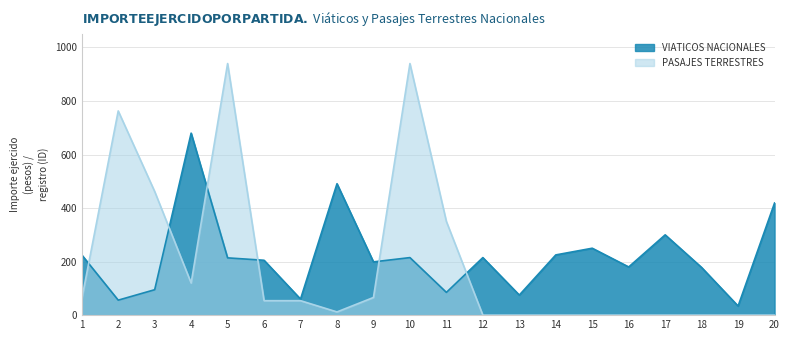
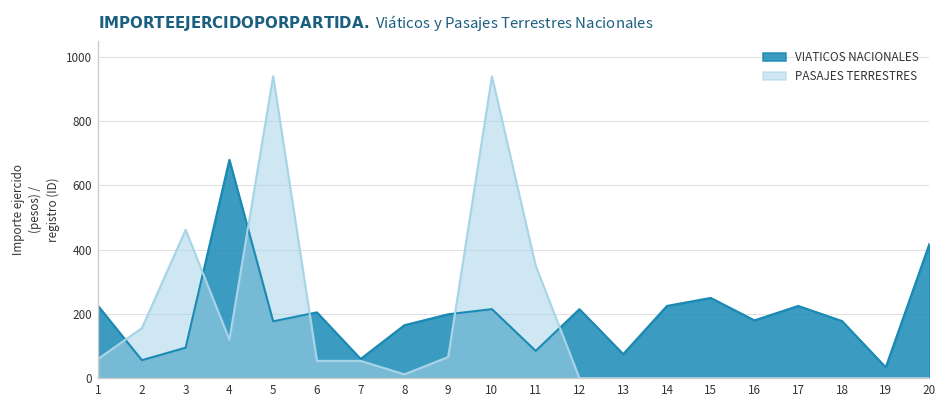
  {
    "VIATICOS NACIONALES": {
      "1": 230,
      "2": 60,
      "3": 100,
      "4": 680,
-     "5": 210,
+     "5": 180,
      "6": 210,
-     "8": 490,
+     "8": 170,
      "9": 200,
      "10": 220,
      "11": 90,
      "12": 220,
      "13": 80,
      "14": 230,
      "15": 250,
      "16": 180,
-     "17": 300,
+     "17": 230,
      "18": 180,
      "19": 30,
      "20": 420
    },
    "PASAJES TERRESTRES": {
      "1": 60,
-     "2": 760,
+     "2": 160,
      "3": 460,
      "4": 120,
      "5": 940,
      "6": 50,
      "8": 10,
      "9": 70,
      "10": 940,
      "11": 350,
      "12": 0,
      "13": 0,
      "14": 0,
      "15": 0,
      "16": 0,
      "17": 0,
      "18": 0,
      "19": 0,
      "20": 0
    }
  }
